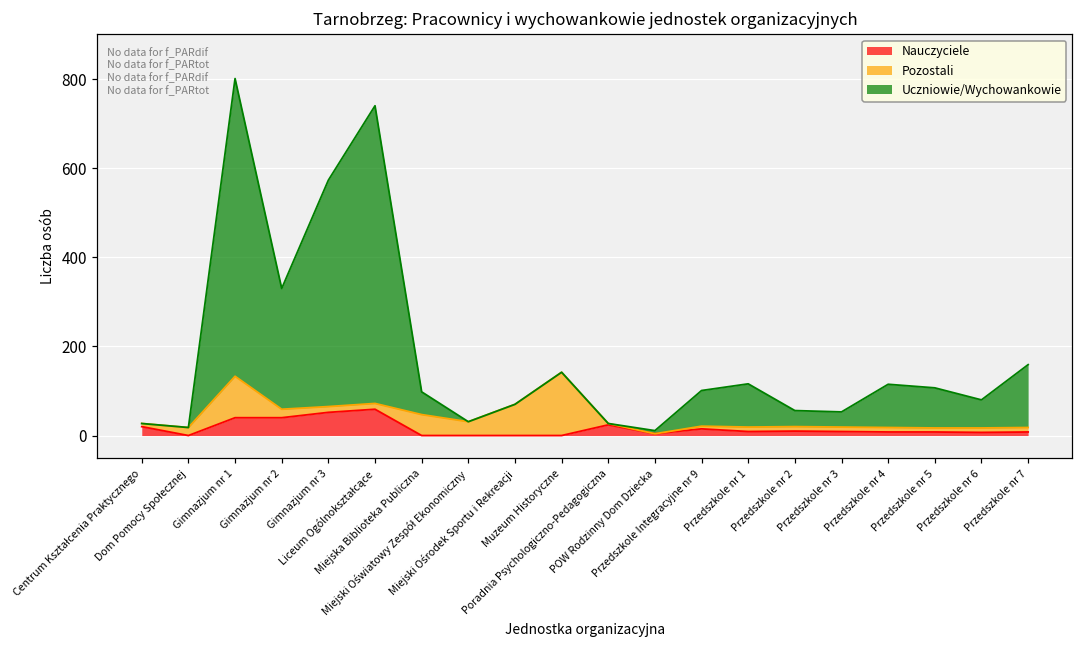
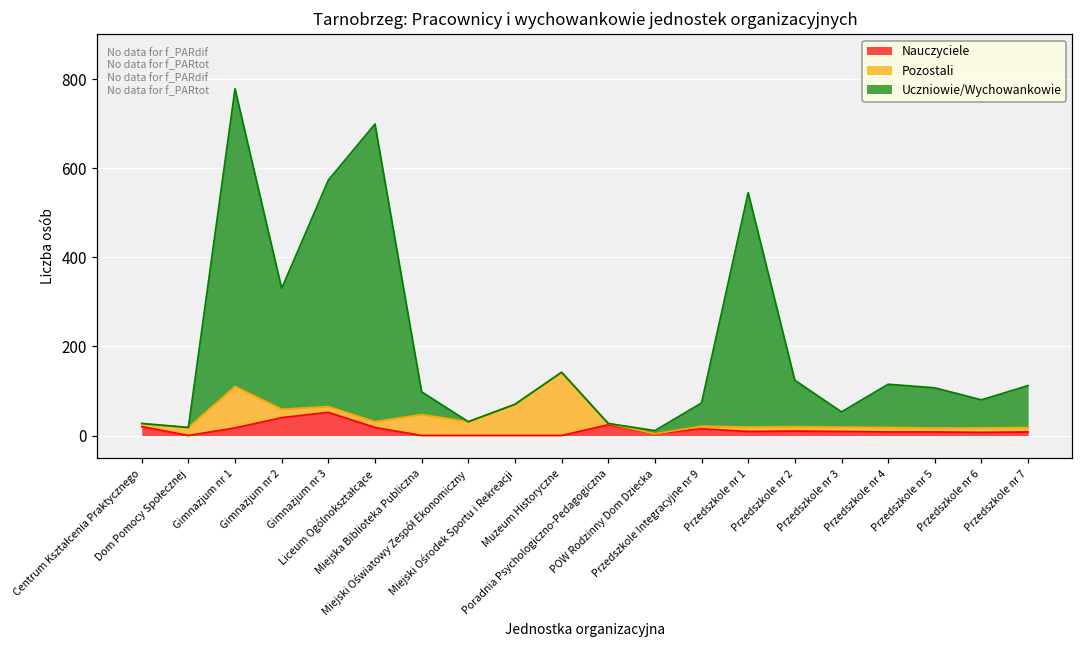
  {
    "Nauczyciele": {
      "Centrum Kształcenia Praktycznego": 20,
      "Dom Pomocy Społecznej": 0,
-     "Gimnazjum nr 1": 40,
+     "Gimnazjum nr 1": 20,
      "Gimnazjum nr 2": 40,
      "Gimnazjum nr 3": 50,
-     "Liceum Ogólnokształcące": 60,
+     "Liceum Ogólnokształcące": 20,
      "Miejska Biblioteka Publiczna": 0,
      "Miejski Oświatowy Zespół Ekonomiczny": 0,
      "Miejski Ośrodek Sportu i Rekreacji": 0,
      "Muzeum Historyczne": 0,
      "Przedszkole nr 1": 10,
      "Przedszkole nr 2": 10,
      "Przedszkole nr 3": 10,
      "Przedszkole nr 4": 10,
      "Przedszkole nr 5": 10,
      "Przedszkole nr 6": 10,
      "Przedszkole nr 7": 10
    },
    "Pozostali": {
      "Gimnazjum nr 1": 90,
      "Gimnazjum nr 2": 20,
      "Gimnazjum nr 3": 10,
      "Liceum Ogólnokształcące": 10,
      "Miejska Biblioteka Publiczna": 50,
      "Przedszkole nr 1": 10,
      "Przedszkole nr 2": 10,
      "Przedszkole nr 3": 10,
      "Przedszkole nr 4": 10,
      "Przedszkole nr 5": 10,
      "Przedszkole nr 6": 10,
      "Przedszkole nr 7": 10
    },
    "Uczniowie/Wychowankowie": {
      "Gimnazjum nr 1": 670,
      "Gimnazjum nr 2": 270,
      "Gimnazjum nr 3": 510,
      "Liceum Ogólnokształcące": 670,
      "Miejska Biblioteka Publiczna": 50,
      "POW Rodzinny Dom Dziecka": 10,
-     "Przedszkole Integracyjne nr 9": 80,
-     "Przedszkole nr 1": 100,
-     "Przedszkole nr 2": 40,
+     "Przedszkole Integracyjne nr 9": 50,
+     "Przedszkole nr 1": 530,
+     "Przedszkole nr 2": 100,
      "Przedszkole nr 3": 30,
      "Przedszkole nr 4": 100,
      "Przedszkole nr 5": 90,
      "Przedszkole nr 6": 60,
-     "Przedszkole nr 7": 140
+     "Przedszkole nr 7": 90
    }
  }
